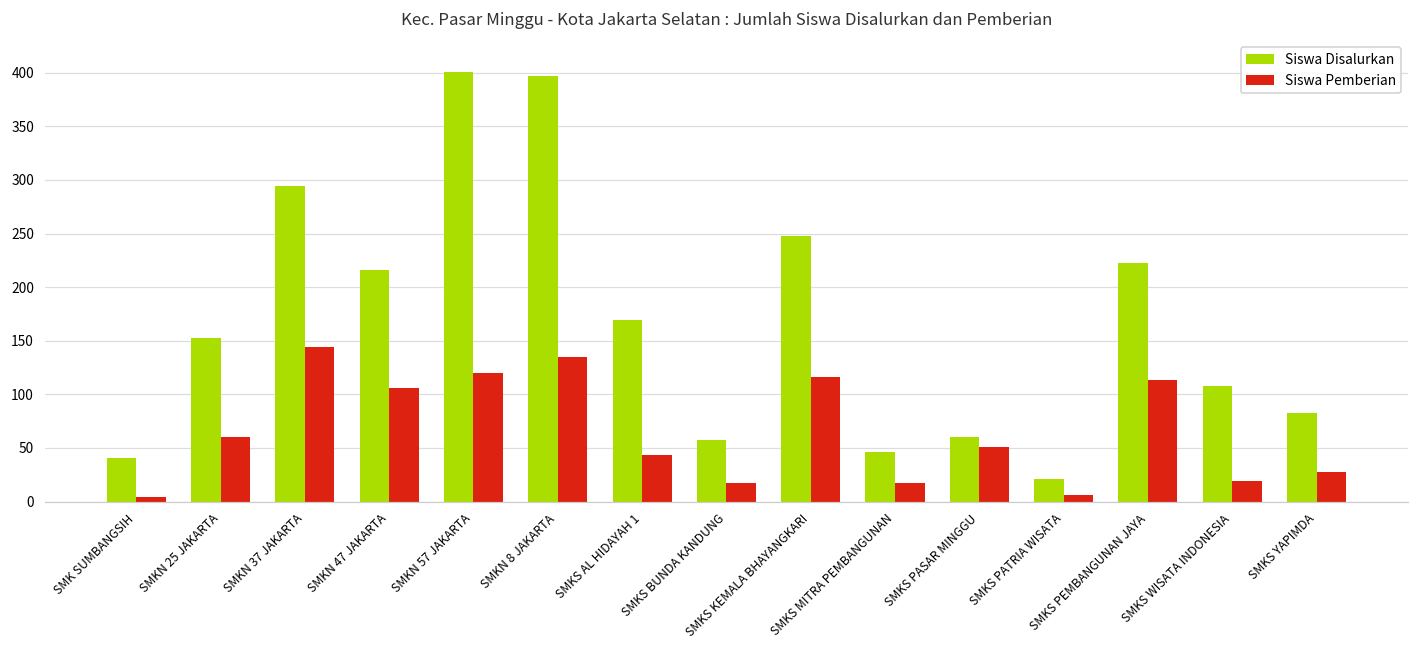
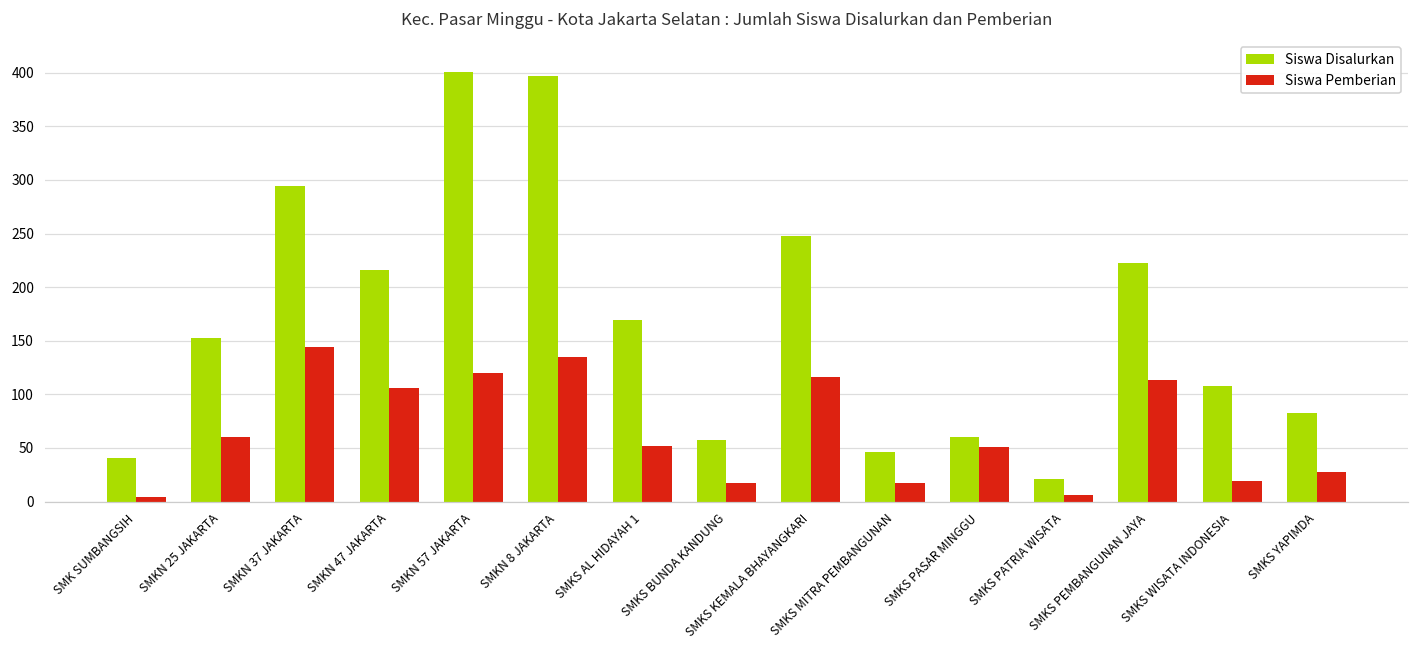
  {
    "Siswa Disalurkan": {
      "SMK SUMBANGSIH": 40,
      "SMKN 25 JAKARTA": 150,
      "SMKN 37 JAKARTA": 290,
      "SMKN 47 JAKARTA": 220,
      "SMKN 57 JAKARTA": 400,
      "SMKN 8 JAKARTA": 400,
      "SMKS AL HIDAYAH 1": 170,
      "SMKS BUNDA KANDUNG": 60,
      "SMKS KEMALA BHAYANGKARI": 250,
      "SMKS MITRA PEMBANGUNAN": 50,
      "SMKS PASAR MINGGU": 60,
      "SMKS PATRIA WISATA": 20,
      "SMKS PEMBANGUNAN JAYA": 220,
      "SMKS WISATA INDONESIA": 110,
      "SMKS YAPIMDA": 80
    },
    "Siswa Pemberian": {
      "SMK SUMBANGSIH": 0,
      "SMKN 25 JAKARTA": 60,
      "SMKN 37 JAKARTA": 140,
      "SMKN 47 JAKARTA": 110,
      "SMKN 57 JAKARTA": 120,
      "SMKN 8 JAKARTA": 140,
-     "SMKS AL HIDAYAH 1": 40,
+     "SMKS AL HIDAYAH 1": 50,
      "SMKS BUNDA KANDUNG": 20,
      "SMKS KEMALA BHAYANGKARI": 120,
      "SMKS MITRA PEMBANGUNAN": 20,
      "SMKS PASAR MINGGU": 50,
      "SMKS PATRIA WISATA": 10,
      "SMKS PEMBANGUNAN JAYA": 110,
      "SMKS WISATA INDONESIA": 20,
      "SMKS YAPIMDA": 30
    }
  }
